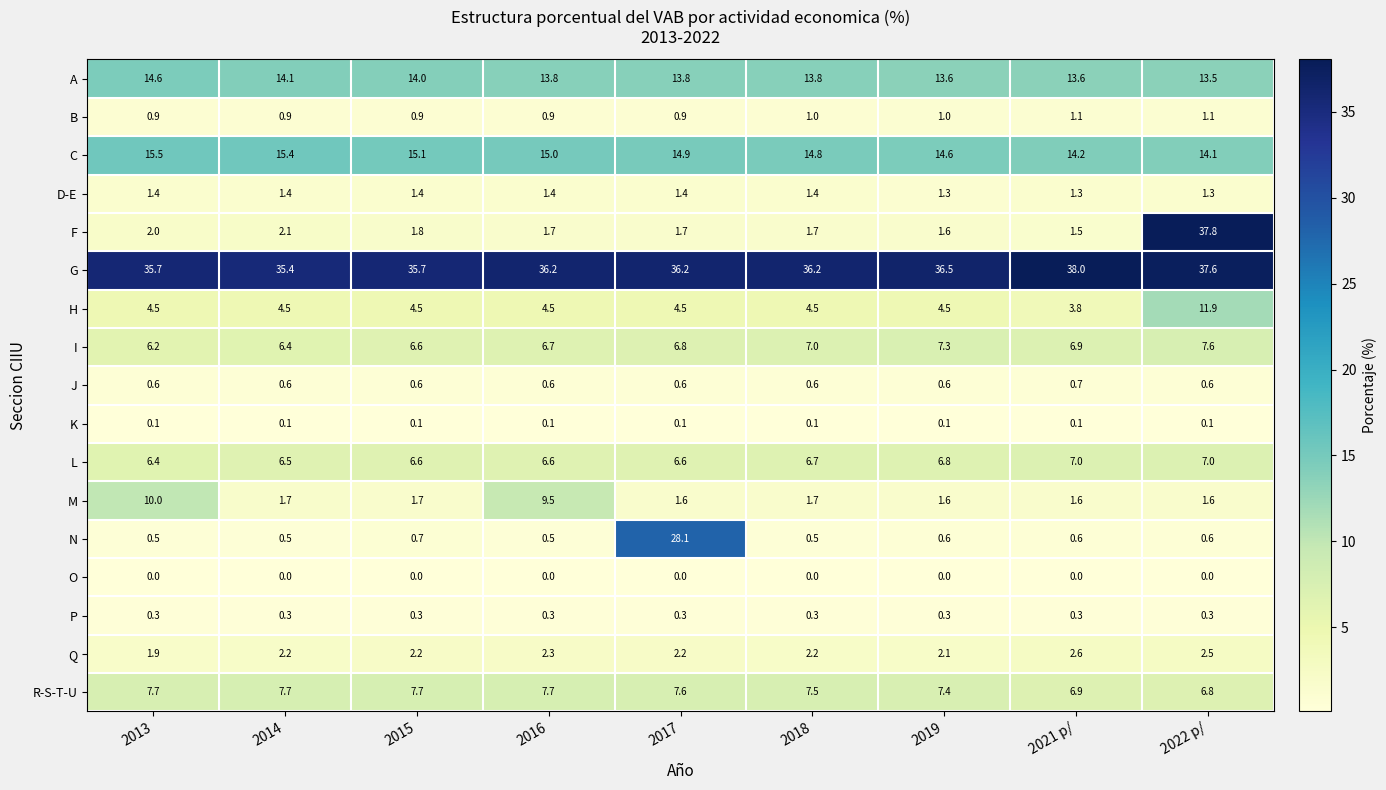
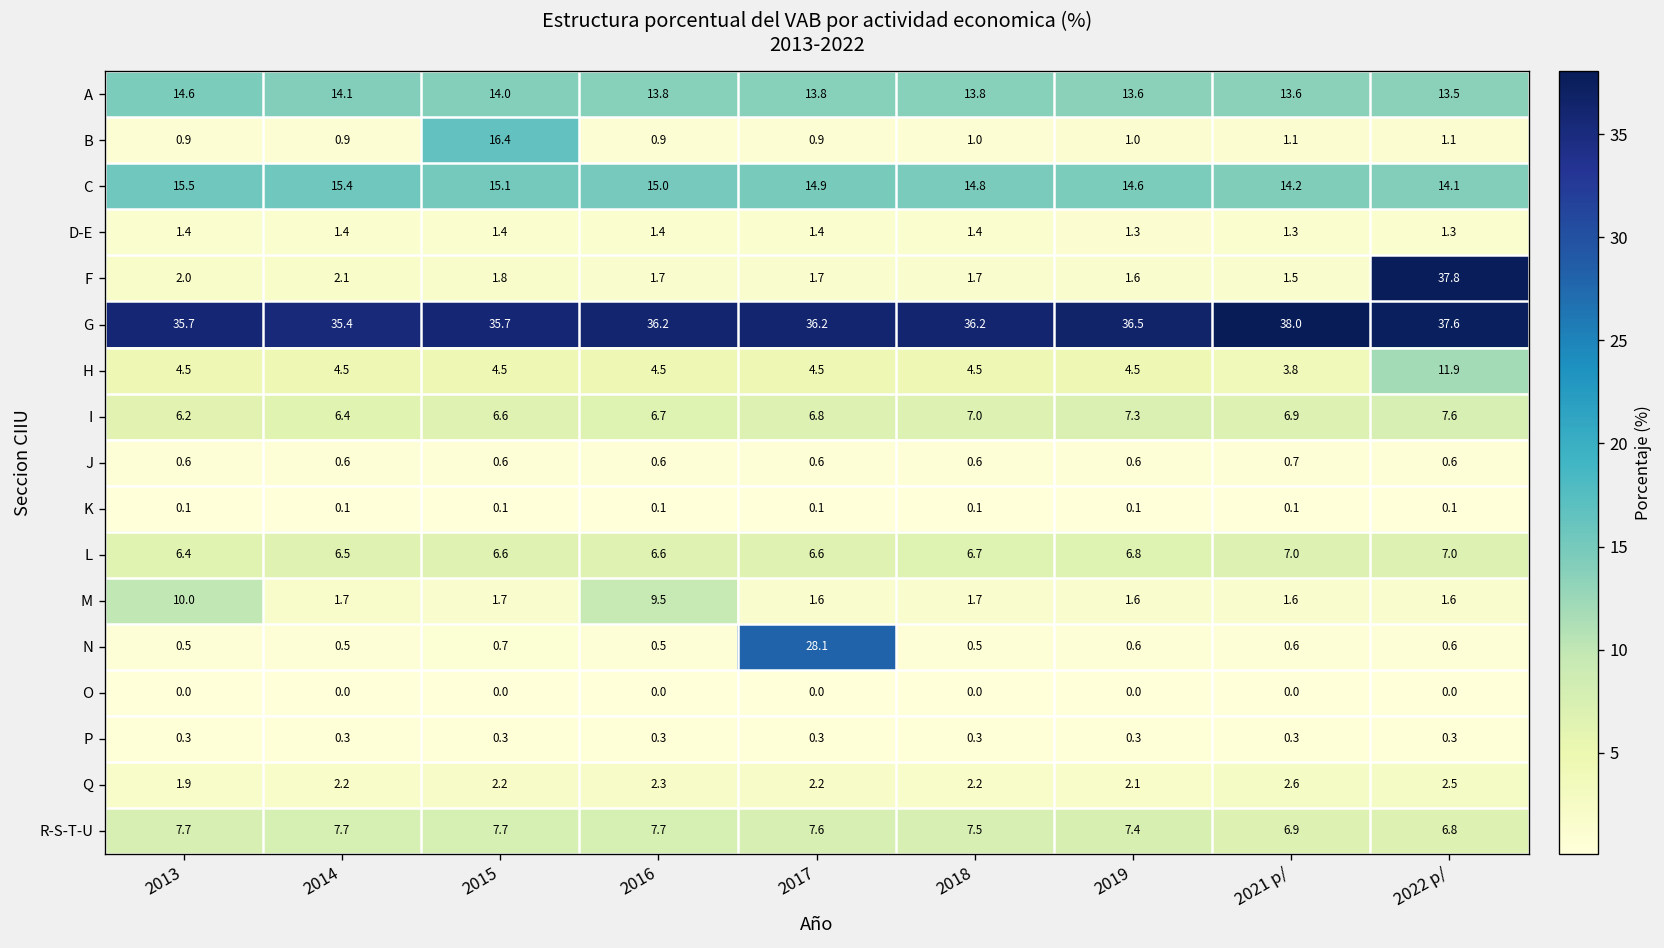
  {
    "A": {
      "2013": 14.6,
      "2014": 14.1,
      "2015": 14.0,
      "2016": 13.8,
      "2017": 13.8,
      "2018": 13.8,
      "2019": 13.6,
      "2021 p/": 13.6,
      "2022 p/": 13.5
    },
    "B": {
      "2013": 0.9,
      "2014": 0.9,
-     "2015": 0.9,
+     "2015": 16.4,
      "2016": 0.9,
      "2017": 0.9,
      "2018": 1.0,
      "2019": 1.0,
      "2021 p/": 1.1,
      "2022 p/": 1.1
    },
    "C": {
      "2013": 15.5,
      "2014": 15.4,
      "2015": 15.1,
      "2016": 15.0,
      "2017": 14.9,
      "2018": 14.8,
      "2019": 14.6,
      "2021 p/": 14.2,
      "2022 p/": 14.1
    },
    "D-E": {
      "2013": 1.4,
      "2014": 1.4,
      "2015": 1.4,
      "2016": 1.4,
      "2017": 1.4,
      "2018": 1.4,
      "2019": 1.3,
      "2021 p/": 1.3,
      "2022 p/": 1.3
    },
    "F": {
      "2013": 2.0,
      "2014": 2.1,
      "2015": 1.8,
      "2016": 1.7,
      "2017": 1.7,
      "2018": 1.7,
      "2019": 1.6,
      "2021 p/": 1.5,
      "2022 p/": 37.8
    },
    "G": {
      "2013": 35.7,
      "2014": 35.4,
      "2015": 35.7,
      "2016": 36.2,
      "2017": 36.2,
      "2018": 36.2,
      "2019": 36.5,
      "2021 p/": 38.0,
      "2022 p/": 37.6
    },
    "H": {
      "2013": 4.5,
      "2014": 4.5,
      "2015": 4.5,
      "2016": 4.5,
      "2017": 4.5,
      "2018": 4.5,
      "2019": 4.5,
      "2021 p/": 3.8,
      "2022 p/": 11.9
    },
    "I": {
      "2013": 6.2,
      "2014": 6.4,
      "2015": 6.6,
      "2016": 6.7,
      "2017": 6.8,
      "2018": 7.0,
      "2019": 7.3,
      "2021 p/": 6.9,
      "2022 p/": 7.6
    },
    "J": {
      "2013": 0.6,
      "2014": 0.6,
      "2015": 0.6,
      "2016": 0.6,
      "2017": 0.6,
      "2018": 0.6,
      "2019": 0.6,
      "2021 p/": 0.7,
      "2022 p/": 0.6
    },
    "K": {
      "2013": 0.1,
      "2014": 0.1,
      "2015": 0.1,
      "2016": 0.1,
      "2017": 0.1,
      "2018": 0.1,
      "2019": 0.1,
      "2021 p/": 0.1,
      "2022 p/": 0.1
    },
    "L": {
      "2013": 6.4,
      "2014": 6.5,
      "2015": 6.6,
      "2016": 6.6,
      "2017": 6.6,
      "2018": 6.7,
      "2019": 6.8,
      "2021 p/": 7.0,
      "2022 p/": 7.0
    },
    "M": {
      "2013": 10.0,
      "2014": 1.7,
      "2015": 1.7,
      "2016": 9.5,
      "2017": 1.6,
      "2018": 1.7,
      "2019": 1.6,
      "2021 p/": 1.6,
      "2022 p/": 1.6
    },
    "N": {
      "2013": 0.5,
      "2014": 0.5,
      "2015": 0.7,
      "2016": 0.5,
      "2017": 28.1,
      "2018": 0.5,
      "2019": 0.6,
      "2021 p/": 0.6,
      "2022 p/": 0.6
    },
    "O": {
      "2013": 0.0,
      "2014": 0.0,
      "2015": 0.0,
      "2016": 0.0,
      "2017": 0.0,
      "2018": 0.0,
      "2019": 0.0,
      "2021 p/": 0.0,
      "2022 p/": 0.0
    },
    "P": {
      "2013": 0.3,
      "2014": 0.3,
      "2015": 0.3,
      "2016": 0.3,
      "2017": 0.3,
      "2018": 0.3,
      "2019": 0.3,
      "2021 p/": 0.3,
      "2022 p/": 0.3
    },
    "Q": {
      "2013": 1.9,
      "2014": 2.2,
      "2015": 2.2,
      "2016": 2.3,
      "2017": 2.2,
      "2018": 2.2,
      "2019": 2.1,
      "2021 p/": 2.6,
      "2022 p/": 2.5
    },
    "R-S-T-U": {
      "2013": 7.7,
      "2014": 7.7,
      "2015": 7.7,
      "2016": 7.7,
      "2017": 7.6,
      "2018": 7.5,
      "2019": 7.4,
      "2021 p/": 6.9,
      "2022 p/": 6.8
    }
  }
